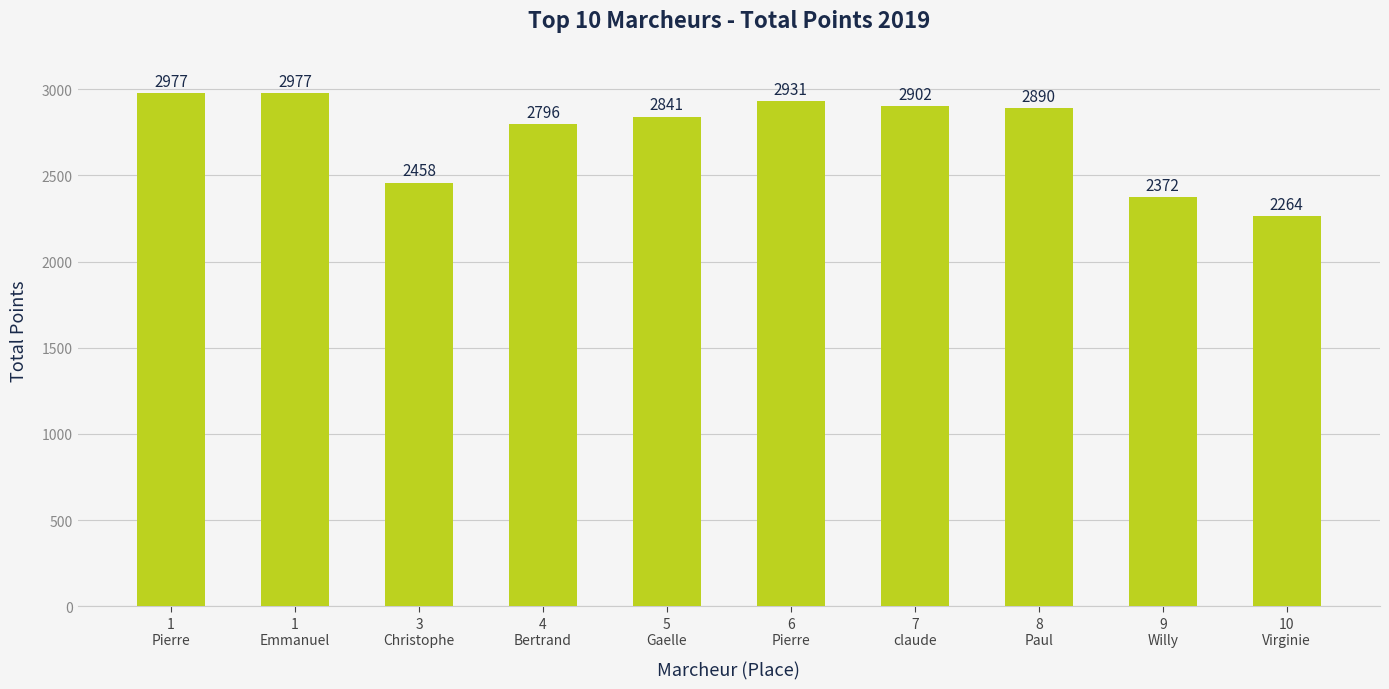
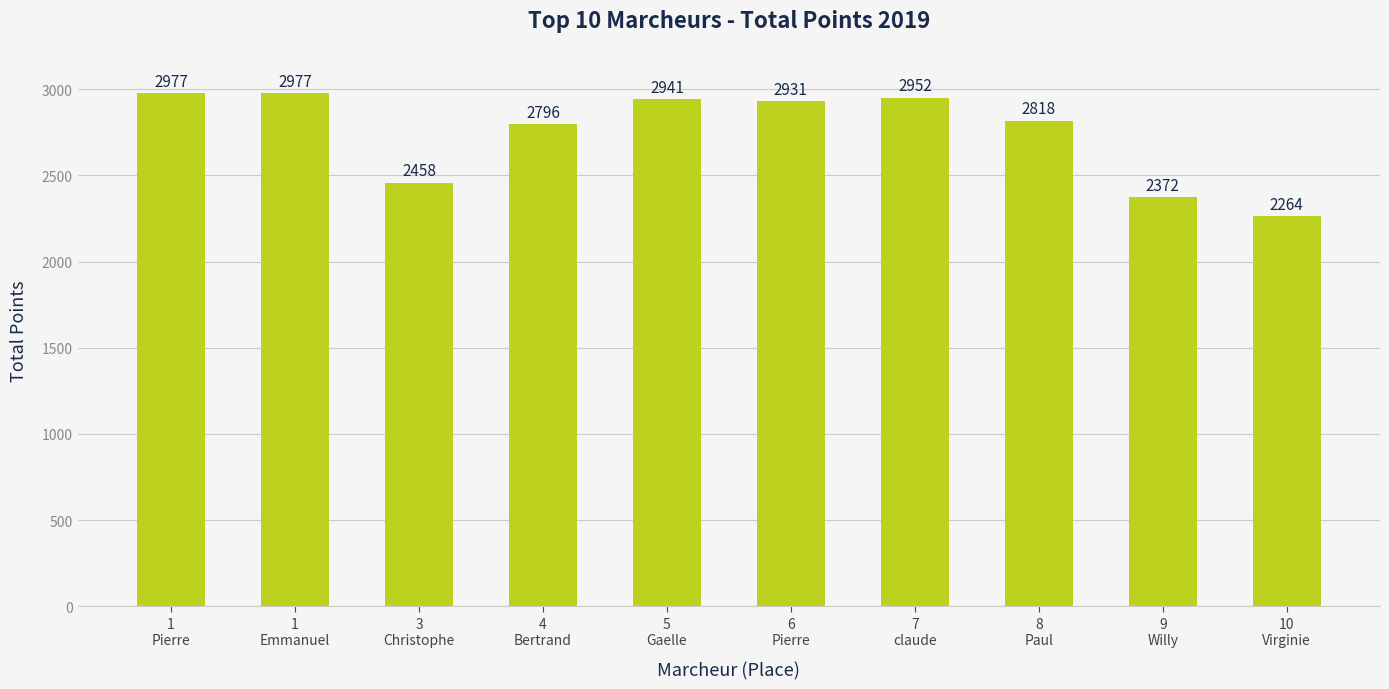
  {
    "1 Pierre": 2977,
    "1 Emmanuel": 2977,
    "3 Christophe": 2458,
    "4 Bertrand": 2796,
-   "5 Gaelle": 2841,
+   "5 Gaelle": 2941,
    "6 Pierre": 2931,
-   "7 claude": 2902,
-   "8 Paul": 2890,
+   "7 claude": 2952,
+   "8 Paul": 2818,
    "9 Willy": 2372,
    "10 Virginie": 2264
  }
